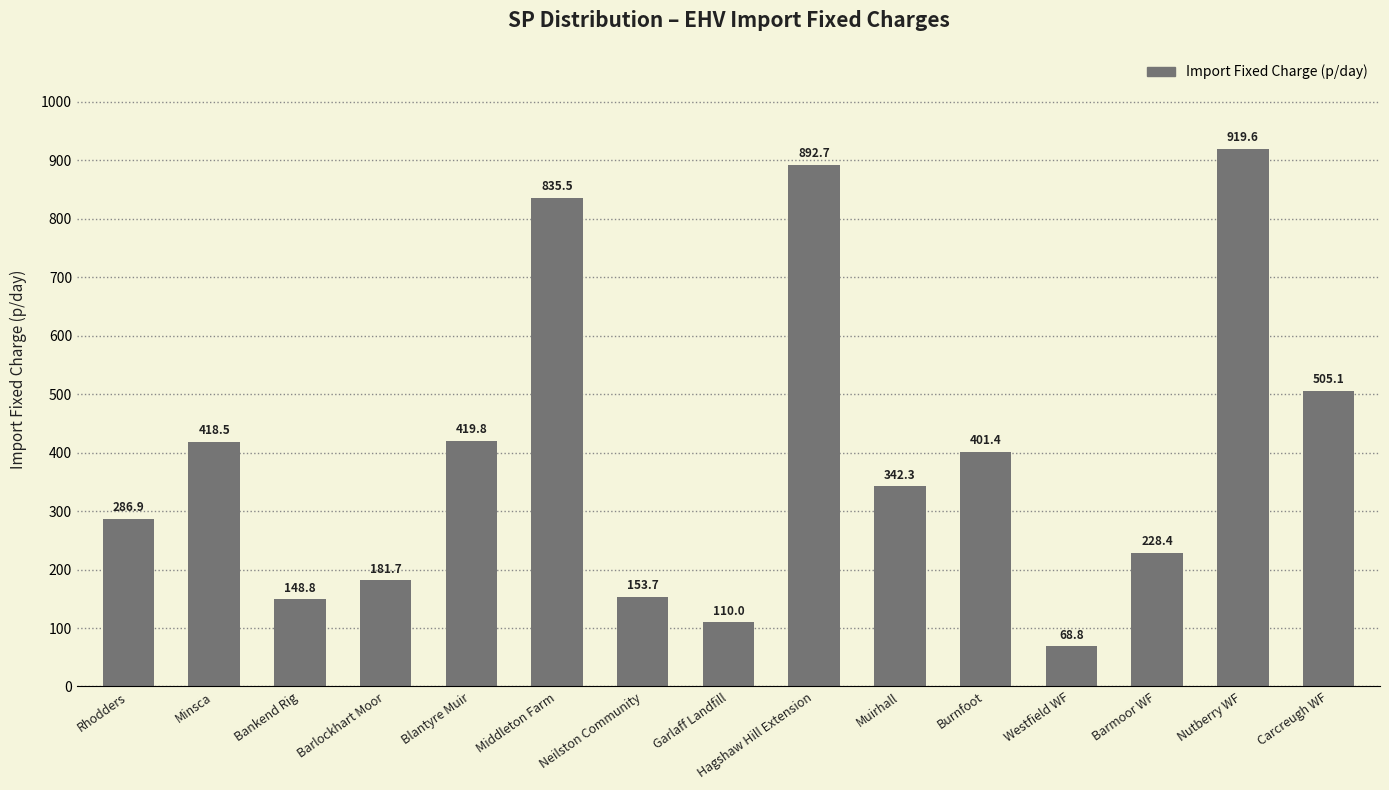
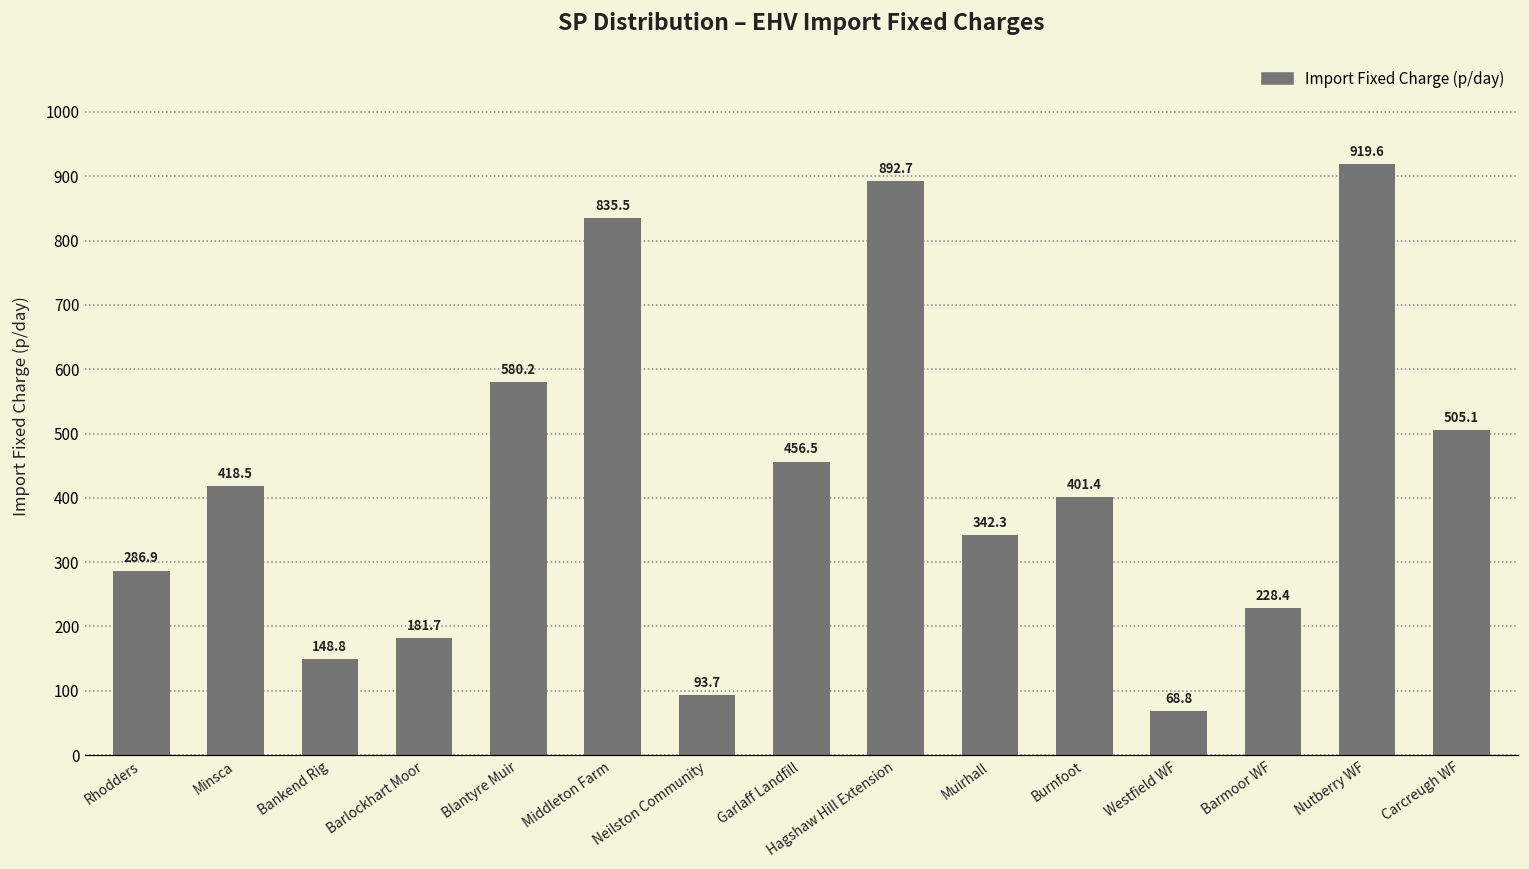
  {
    "Rhodders": 286.9,
    "Minsca": 418.5,
    "Bankend Rig": 148.8,
    "Barlockhart Moor": 181.7,
-   "Blantyre Muir": 419.8,
+   "Blantyre Muir": 580.2,
    "Middleton Farm": 835.5,
-   "Neilston Community": 153.7,
-   "Garlaff Landfill": 110.0,
+   "Neilston Community": 93.7,
+   "Garlaff Landfill": 456.5,
    "Hagshaw Hill Extension": 892.7,
    "Muirhall": 342.3,
    "Burnfoot": 401.4,
    "Westfield WF": 68.8,
    "Barmoor WF": 228.4,
    "Nutberry WF": 919.6,
    "Carcreugh WF": 505.1
  }
